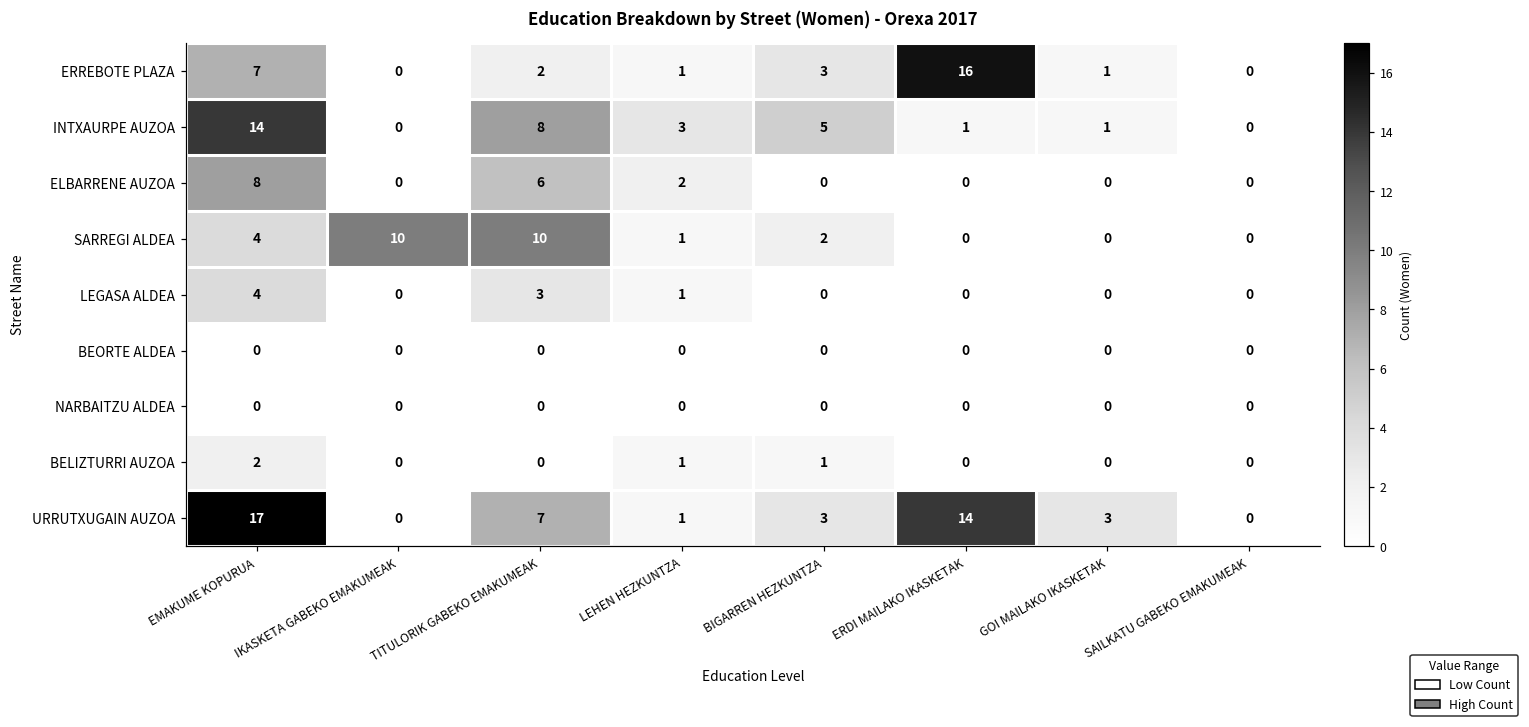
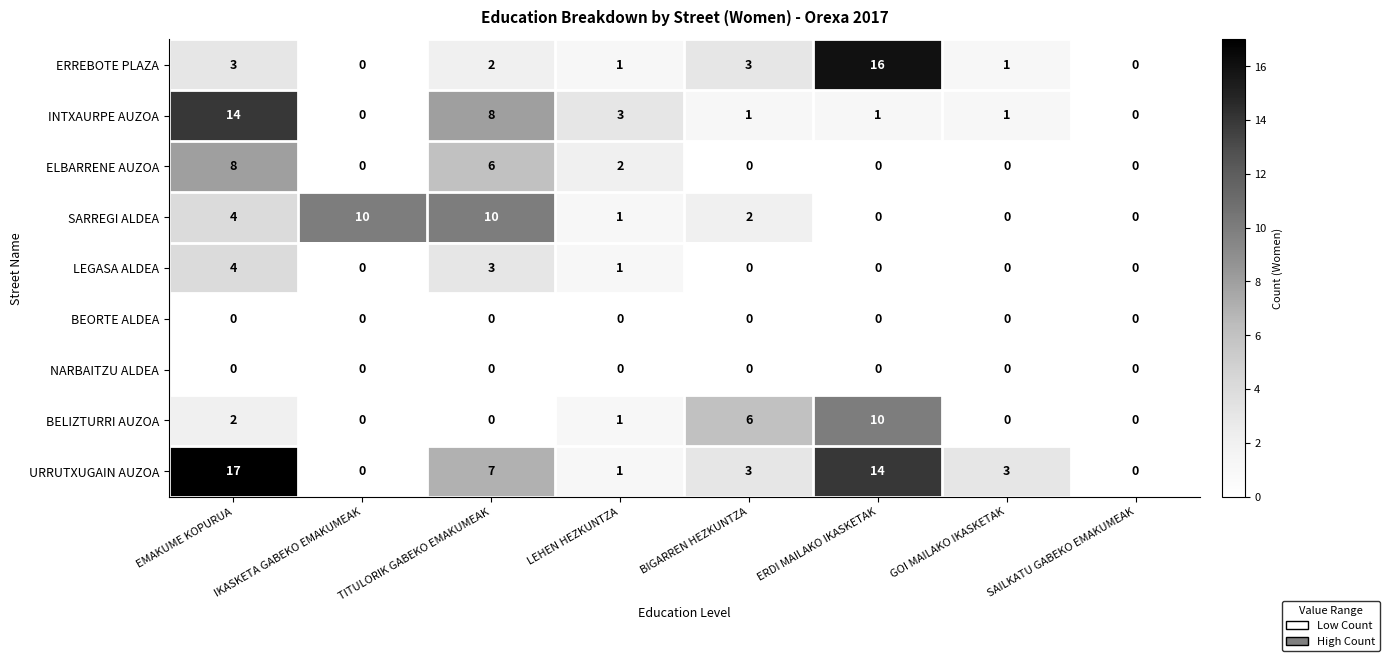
  {
    "ERREBOTE PLAZA": {
-     "EMAKUME KOPURUA": 7,
+     "EMAKUME KOPURUA": 3,
      "IKASKETA GABEKO EMAKUMEAK": 0,
      "TITULORIK GABEKO EMAKUMEAK": 2,
      "LEHEN HEZKUNTZA": 1,
      "BIGARREN HEZKUNTZA": 3,
      "ERDI MAILAKO IKASKETAK": 16,
      "GOI MAILAKO IKASKETAK": 1,
      "SAILKATU GABEKO EMAKUMEAK": 0
    },
    "INTXAURPE AUZOA": {
      "EMAKUME KOPURUA": 14,
      "IKASKETA GABEKO EMAKUMEAK": 0,
      "TITULORIK GABEKO EMAKUMEAK": 8,
      "LEHEN HEZKUNTZA": 3,
-     "BIGARREN HEZKUNTZA": 5,
+     "BIGARREN HEZKUNTZA": 1,
      "ERDI MAILAKO IKASKETAK": 1,
      "GOI MAILAKO IKASKETAK": 1,
      "SAILKATU GABEKO EMAKUMEAK": 0
    },
    "ELBARRENE AUZOA": {
      "EMAKUME KOPURUA": 8,
      "IKASKETA GABEKO EMAKUMEAK": 0,
      "TITULORIK GABEKO EMAKUMEAK": 6,
      "LEHEN HEZKUNTZA": 2,
      "BIGARREN HEZKUNTZA": 0,
      "ERDI MAILAKO IKASKETAK": 0,
      "GOI MAILAKO IKASKETAK": 0,
      "SAILKATU GABEKO EMAKUMEAK": 0
    },
    "SARREGI ALDEA": {
      "EMAKUME KOPURUA": 4,
      "IKASKETA GABEKO EMAKUMEAK": 10,
      "TITULORIK GABEKO EMAKUMEAK": 10,
      "LEHEN HEZKUNTZA": 1,
      "BIGARREN HEZKUNTZA": 2,
      "ERDI MAILAKO IKASKETAK": 0,
      "GOI MAILAKO IKASKETAK": 0,
      "SAILKATU GABEKO EMAKUMEAK": 0
    },
    "LEGASA ALDEA": {
      "EMAKUME KOPURUA": 4,
      "IKASKETA GABEKO EMAKUMEAK": 0,
      "TITULORIK GABEKO EMAKUMEAK": 3,
      "LEHEN HEZKUNTZA": 1,
      "BIGARREN HEZKUNTZA": 0,
      "ERDI MAILAKO IKASKETAK": 0,
      "GOI MAILAKO IKASKETAK": 0,
      "SAILKATU GABEKO EMAKUMEAK": 0
    },
    "BEORTE ALDEA": {
      "EMAKUME KOPURUA": 0,
      "IKASKETA GABEKO EMAKUMEAK": 0,
      "TITULORIK GABEKO EMAKUMEAK": 0,
      "LEHEN HEZKUNTZA": 0,
      "BIGARREN HEZKUNTZA": 0,
      "ERDI MAILAKO IKASKETAK": 0,
      "GOI MAILAKO IKASKETAK": 0,
      "SAILKATU GABEKO EMAKUMEAK": 0
    },
    "NARBAITZU ALDEA": {
      "EMAKUME KOPURUA": 0,
      "IKASKETA GABEKO EMAKUMEAK": 0,
      "TITULORIK GABEKO EMAKUMEAK": 0,
      "LEHEN HEZKUNTZA": 0,
      "BIGARREN HEZKUNTZA": 0,
      "ERDI MAILAKO IKASKETAK": 0,
      "GOI MAILAKO IKASKETAK": 0,
      "SAILKATU GABEKO EMAKUMEAK": 0
    },
    "BELIZTURRI AUZOA": {
      "EMAKUME KOPURUA": 2,
      "IKASKETA GABEKO EMAKUMEAK": 0,
      "TITULORIK GABEKO EMAKUMEAK": 0,
      "LEHEN HEZKUNTZA": 1,
-     "BIGARREN HEZKUNTZA": 1,
-     "ERDI MAILAKO IKASKETAK": 0,
+     "BIGARREN HEZKUNTZA": 6,
+     "ERDI MAILAKO IKASKETAK": 10,
      "GOI MAILAKO IKASKETAK": 0,
      "SAILKATU GABEKO EMAKUMEAK": 0
    },
    "URRUTXUGAIN AUZOA": {
      "EMAKUME KOPURUA": 17,
      "IKASKETA GABEKO EMAKUMEAK": 0,
      "TITULORIK GABEKO EMAKUMEAK": 7,
      "LEHEN HEZKUNTZA": 1,
      "BIGARREN HEZKUNTZA": 3,
      "ERDI MAILAKO IKASKETAK": 14,
      "GOI MAILAKO IKASKETAK": 3,
      "SAILKATU GABEKO EMAKUMEAK": 0
    }
  }
